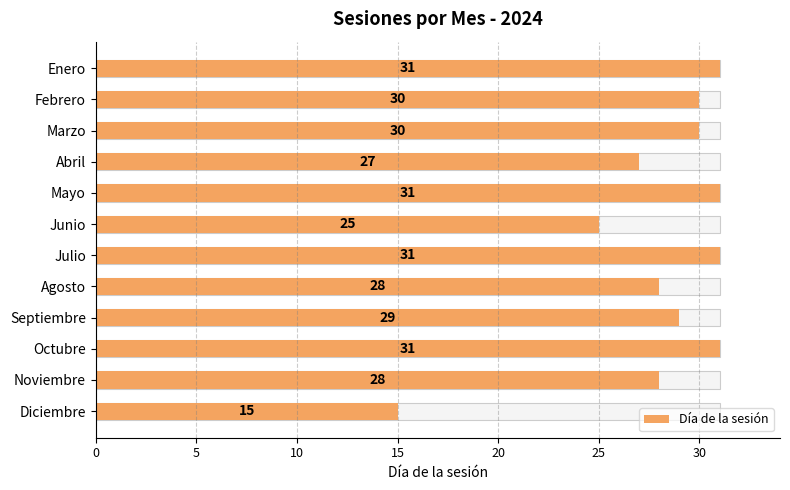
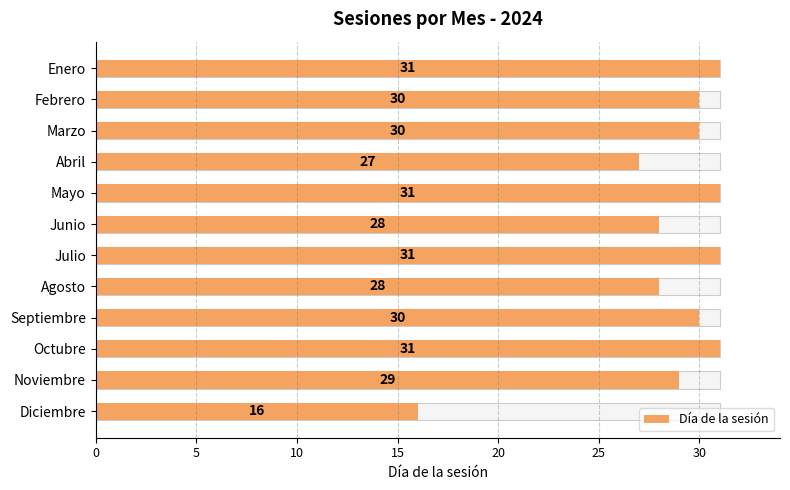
  {
    "Día de la sesión": {
      "Enero": 31,
      "Mayo": 31,
-     "Junio": 25,
+     "Junio": 28,
      "Julio": 31,
-     "Septiembre": 29,
+     "Septiembre": 30,
      "Octubre": 31,
-     "Noviembre": 28,
-     "Diciembre": 15
+     "Noviembre": 29,
+     "Diciembre": 16
    }
  }
